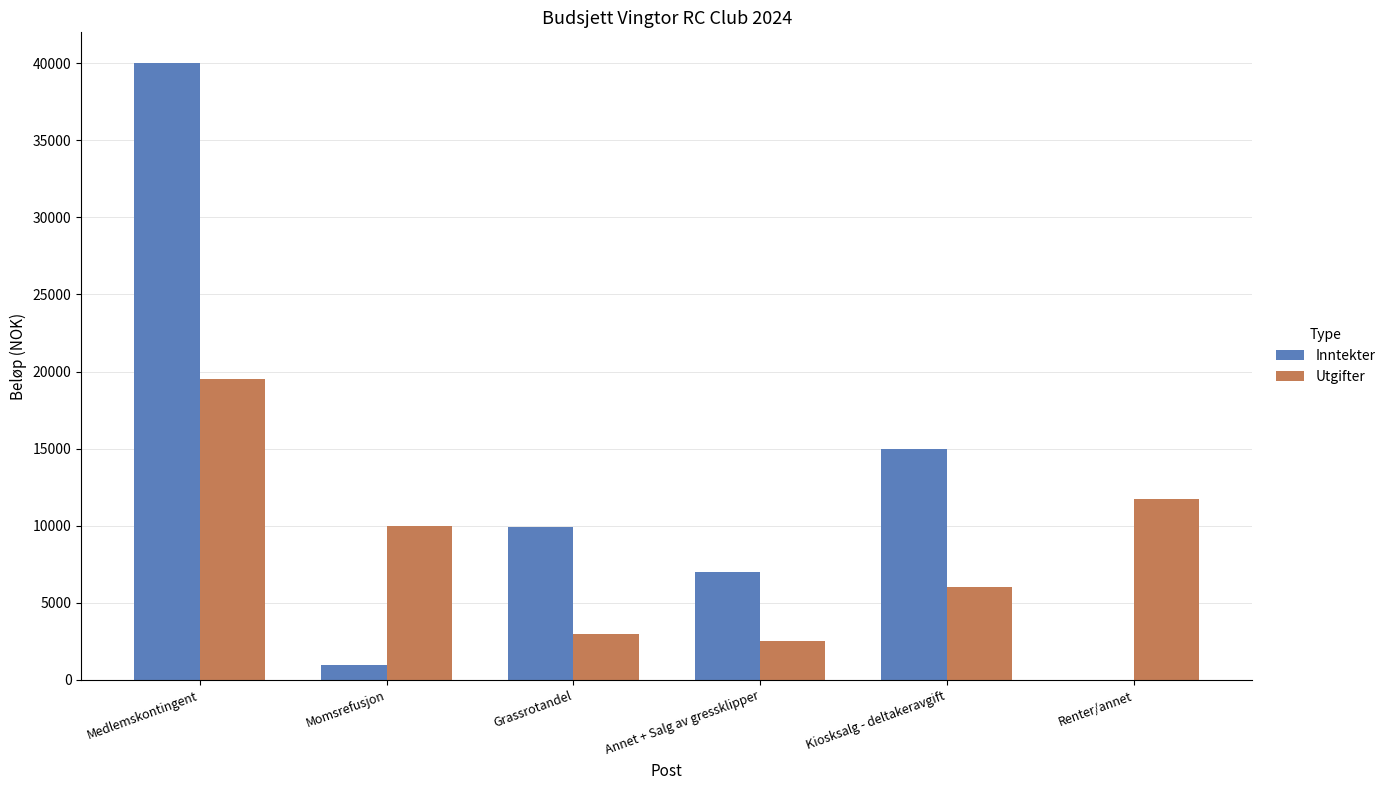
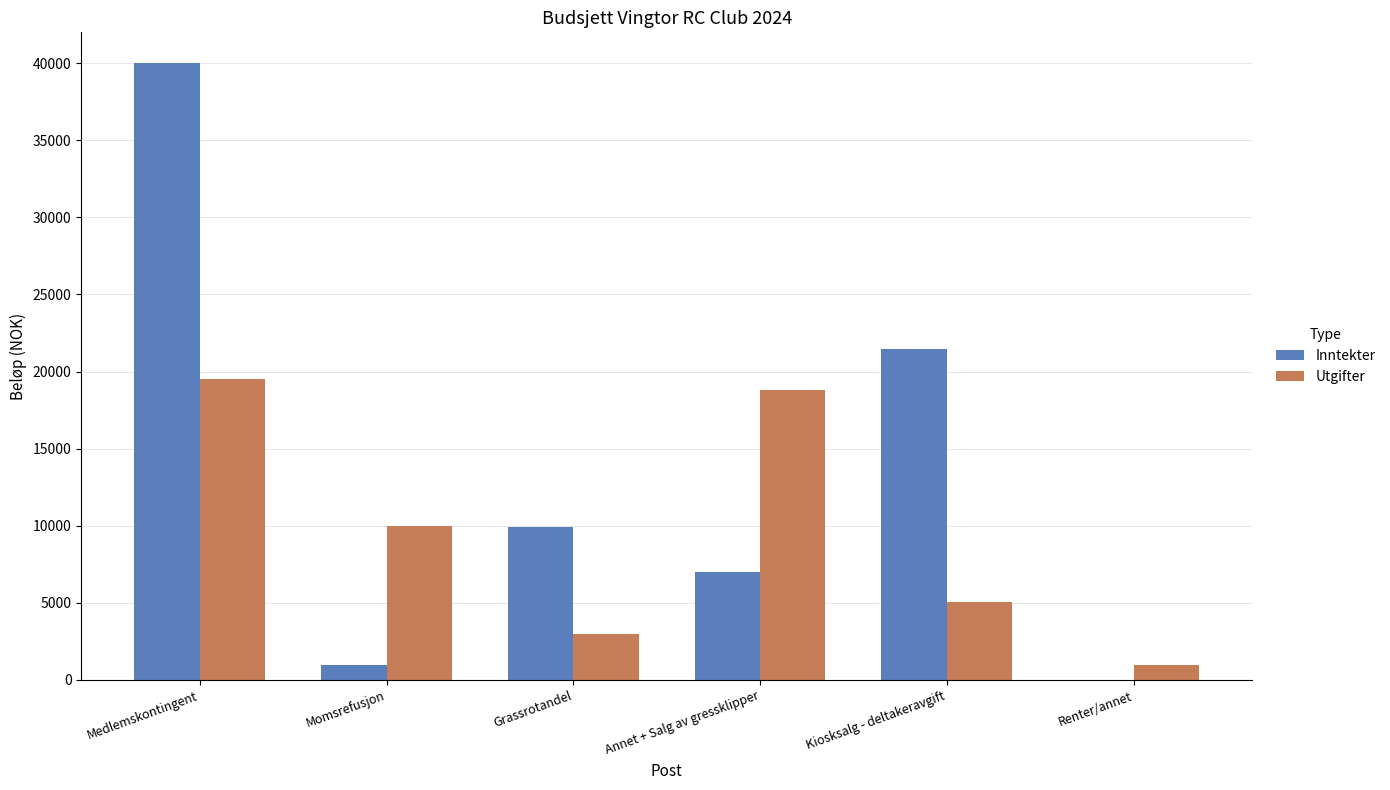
  {
    "Inntekter": {
      "Medlemskontingent": 40000,
      "Momsrefusjon": 1000,
      "Grassrotandel": 9900,
      "Annet + Salg av gressklipper": 7000,
-     "Kiosksalg - deltakeravgift": 15000,
+     "Kiosksalg - deltakeravgift": 21400,
      "Renter/annet": 0
    },
    "Utgifter": {
      "Medlemskontingent": 19500,
      "Momsrefusjon": 10000,
      "Grassrotandel": 3000,
-     "Annet + Salg av gressklipper": 2500,
-     "Kiosksalg - deltakeravgift": 6000,
-     "Renter/annet": 11700
+     "Annet + Salg av gressklipper": 18800,
+     "Kiosksalg - deltakeravgift": 5000,
+     "Renter/annet": 1000
    }
  }
